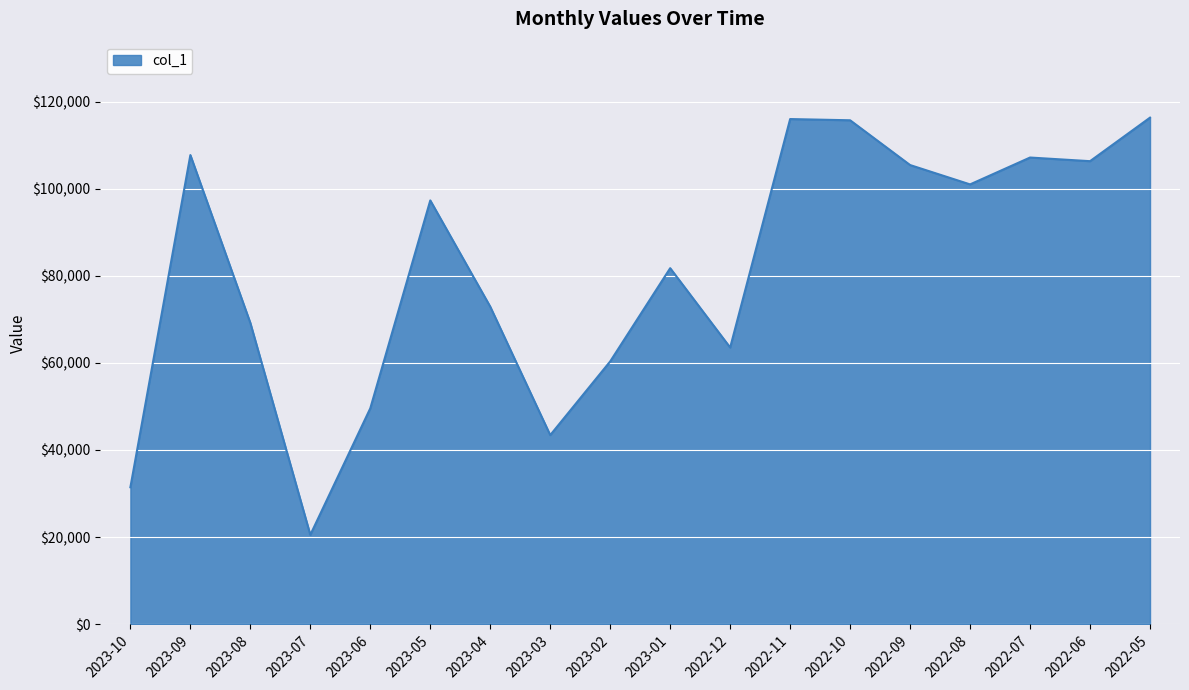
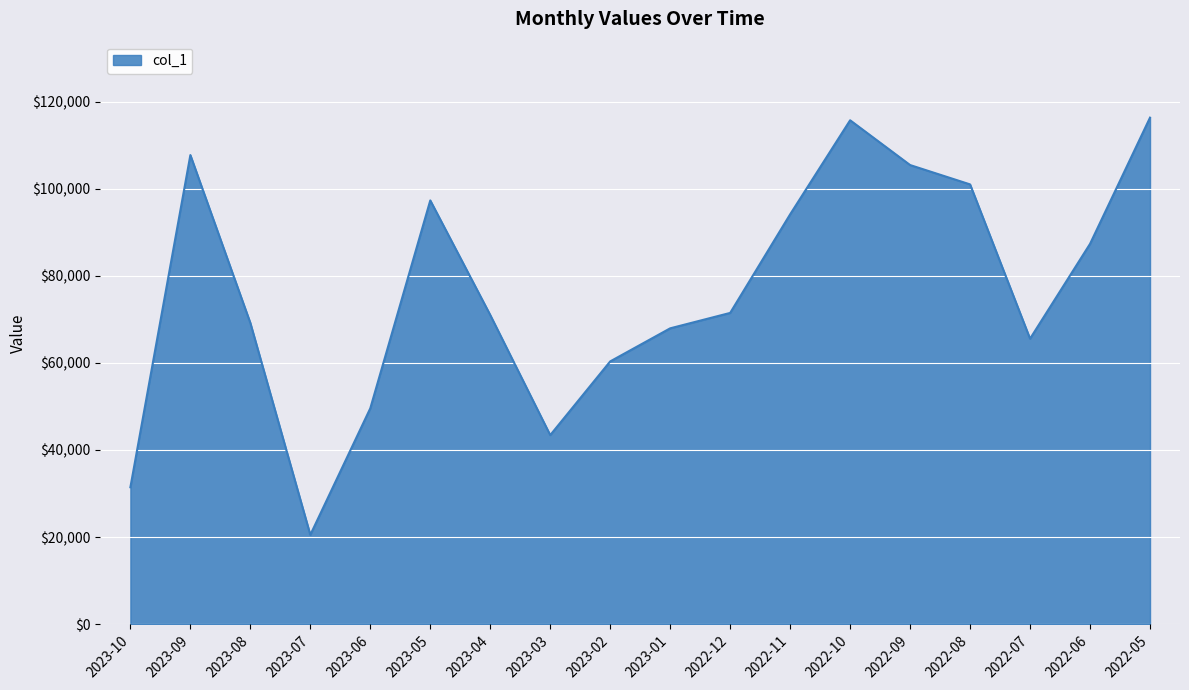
  {
    "2023-10": "$31,000",
    "2023-09": "$108,000",
    "2023-08": "$69,000",
    "2023-07": "$21,000",
    "2023-06": "$50,000",
    "2023-05": "$97,000",
-   "2023-04": "$73,000",
+   "2023-04": "$71,000",
    "2023-03": "$43,000",
    "2023-02": "$60,000",
-   "2023-01": "$82,000",
-   "2022-12": "$64,000",
-   "2022-11": "$116,000",
+   "2023-01": "$68,000",
+   "2022-12": "$71,000",
+   "2022-11": "$94,000",
    "2022-10": "$116,000",
    "2022-09": "$105,000",
    "2022-08": "$101,000",
-   "2022-07": "$107,000",
-   "2022-06": "$106,000",
+   "2022-07": "$66,000",
+   "2022-06": "$87,000",
    "2022-05": "$116,000"
  }
